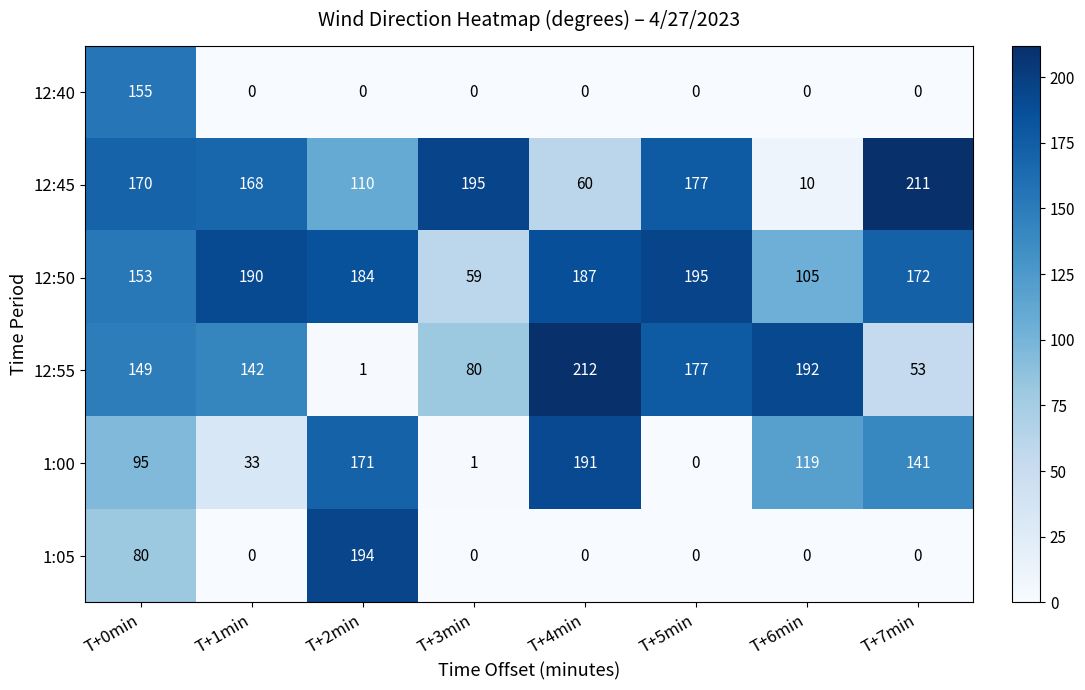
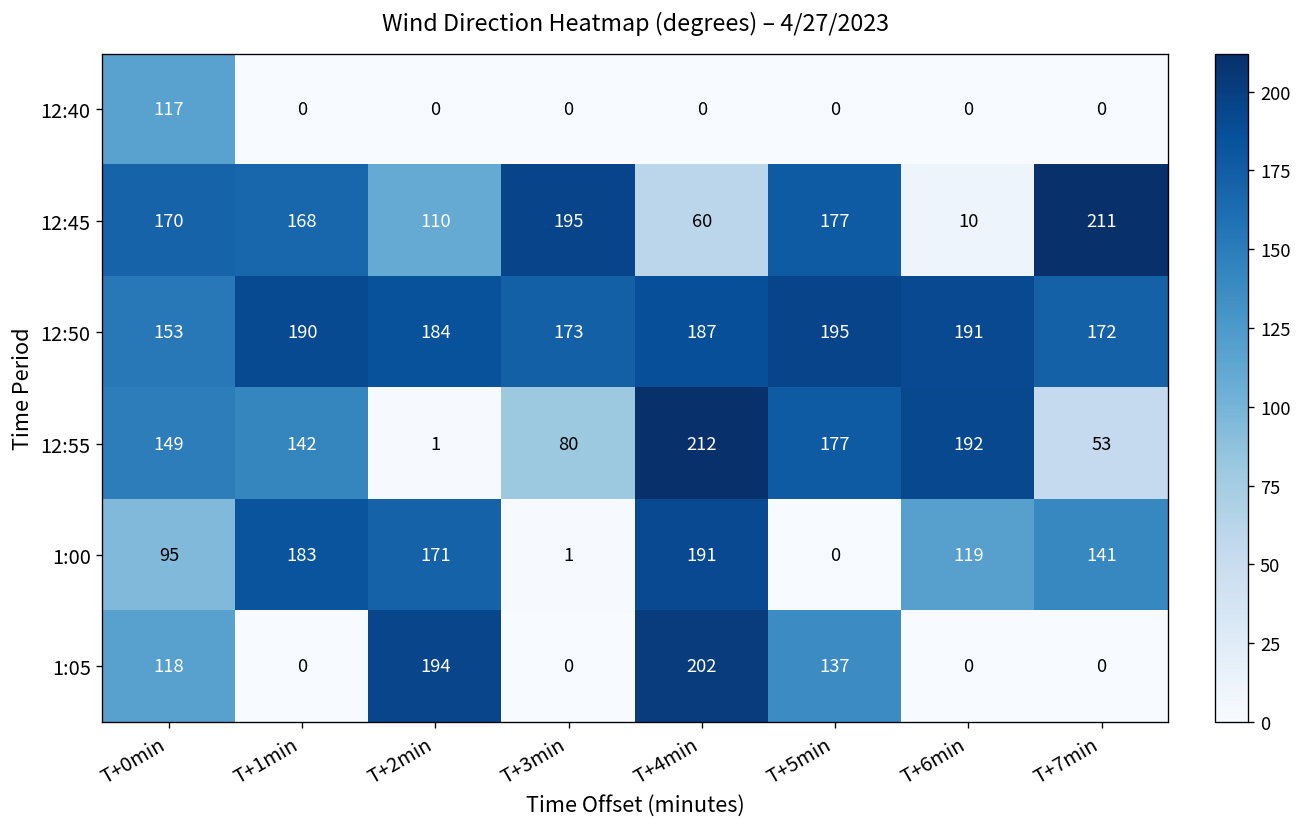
  {
    "12:40": {
-     "T+0min": 155,
+     "T+0min": 117,
      "T+1min": 0,
      "T+2min": 0,
      "T+3min": 0,
      "T+4min": 0,
      "T+5min": 0,
      "T+6min": 0,
      "T+7min": 0
    },
    "12:45": {
      "T+0min": 170,
      "T+1min": 168,
      "T+2min": 110,
      "T+3min": 195,
      "T+4min": 60,
      "T+5min": 177,
      "T+6min": 10,
      "T+7min": 211
    },
    "12:50": {
      "T+0min": 153,
      "T+1min": 190,
      "T+2min": 184,
-     "T+3min": 59,
+     "T+3min": 173,
      "T+4min": 187,
      "T+5min": 195,
-     "T+6min": 105,
+     "T+6min": 191,
      "T+7min": 172
    },
    "12:55": {
      "T+0min": 149,
      "T+1min": 142,
      "T+2min": 1,
      "T+3min": 80,
      "T+4min": 212,
      "T+5min": 177,
      "T+6min": 192,
      "T+7min": 53
    },
    "1:00": {
      "T+0min": 95,
-     "T+1min": 33,
+     "T+1min": 183,
      "T+2min": 171,
      "T+3min": 1,
      "T+4min": 191,
      "T+5min": 0,
      "T+6min": 119,
      "T+7min": 141
    },
    "1:05": {
-     "T+0min": 80,
+     "T+0min": 118,
      "T+1min": 0,
      "T+2min": 194,
      "T+3min": 0,
-     "T+4min": 0,
-     "T+5min": 0,
+     "T+4min": 202,
+     "T+5min": 137,
      "T+6min": 0,
      "T+7min": 0
    }
  }
